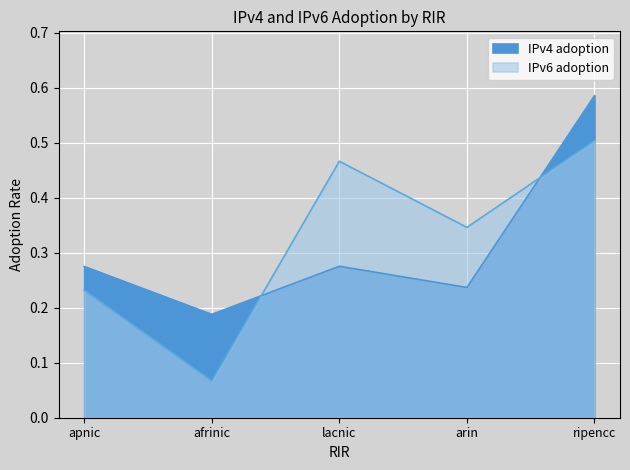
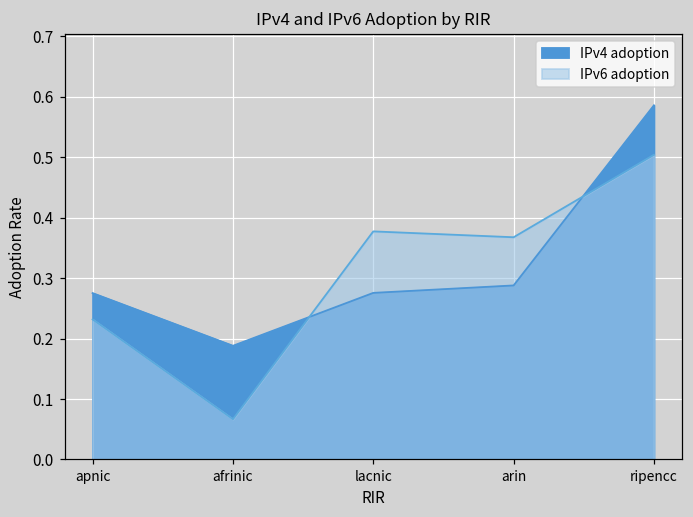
  {
    "IPv4 adoption": {
      "apnic": 0.28,
      "afrinic": 0.19,
      "lacnic": 0.28,
-     "arin": 0.24,
+     "arin": 0.29,
      "ripencc": 0.59
    },
    "IPv6 adoption": {
      "apnic": 0.23,
      "afrinic": 0.07,
-     "lacnic": 0.47,
-     "arin": 0.35,
+     "lacnic": 0.38,
+     "arin": 0.37,
      "ripencc": 0.50
    }
  }
